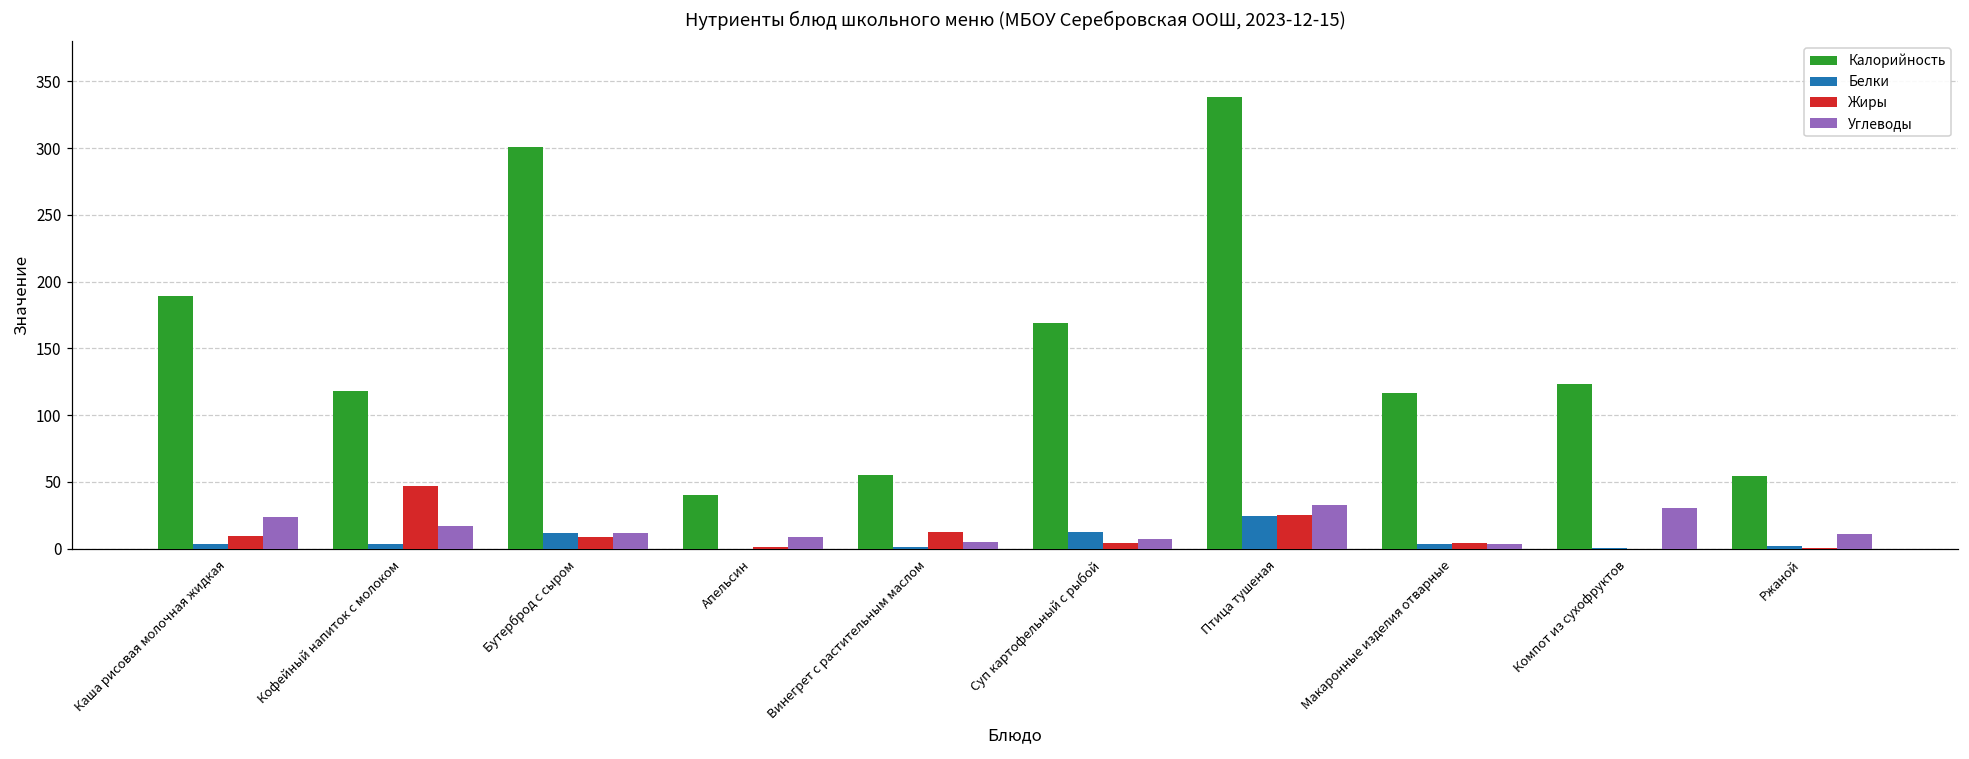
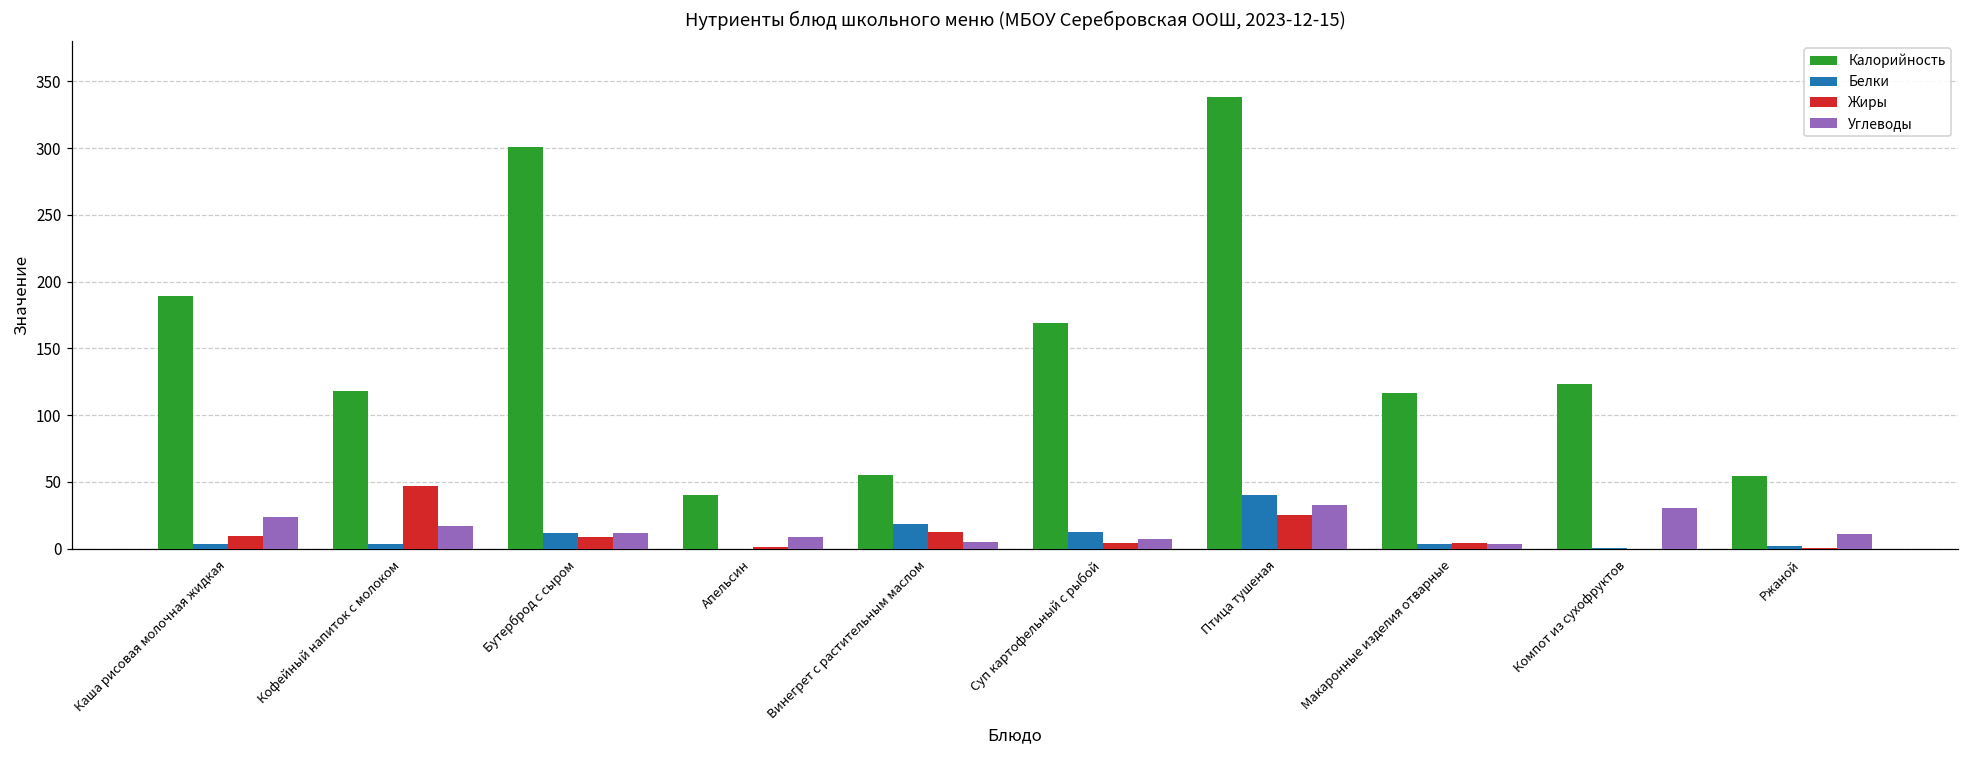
  {
    "Калорийность": {
      "Каша рисовая молочная жидкая": 190,
      "Кофейный напиток с молоком": 118,
      "Бутерброд с сыром": 301,
      "Апельсин": 40,
      "Винегрет с растительным маслом": 55,
      "Суп картофельный с рыбой": 169,
      "Птица тушеная": 338,
      "Макаронные изделия отварные": 117,
      "Компот из сухофруктов": 123,
      "Ржаной": 54
    },
    "Белки": {
      "Каша рисовая молочная жидкая": 4,
      "Кофейный напиток с молоком": 4,
      "Бутерброд с сыром": 12,
      "Апельсин": 0,
-     "Винегрет с растительным маслом": 1,
+     "Винегрет с растительным маслом": 18,
      "Суп картофельный с рыбой": 12,
-     "Птица тушеная": 25,
+     "Птица тушеная": 40,
      "Макаронные изделия отварные": 3
    },
    "Жиры": {
      "Каша рисовая молочная жидкая": 9,
      "Кофейный напиток с молоком": 47,
      "Бутерброд с сыром": 9,
      "Винегрет с растительным маслом": 13,
      "Суп картофельный с рыбой": 4,
      "Птица тушеная": 25,
      "Макаронные изделия отварные": 4,
      "Компот из сухофруктов": 0
    },
    "Углеводы": {
      "Каша рисовая молочная жидкая": 24,
      "Кофейный напиток с молоком": 17,
      "Бутерброд с сыром": 12,
      "Апельсин": 9,
      "Винегрет с растительным маслом": 5,
      "Суп картофельный с рыбой": 7,
      "Птица тушеная": 33,
      "Макаронные изделия отварные": 4,
      "Компот из сухофруктов": 30,
      "Ржаной": 11
    }
  }
